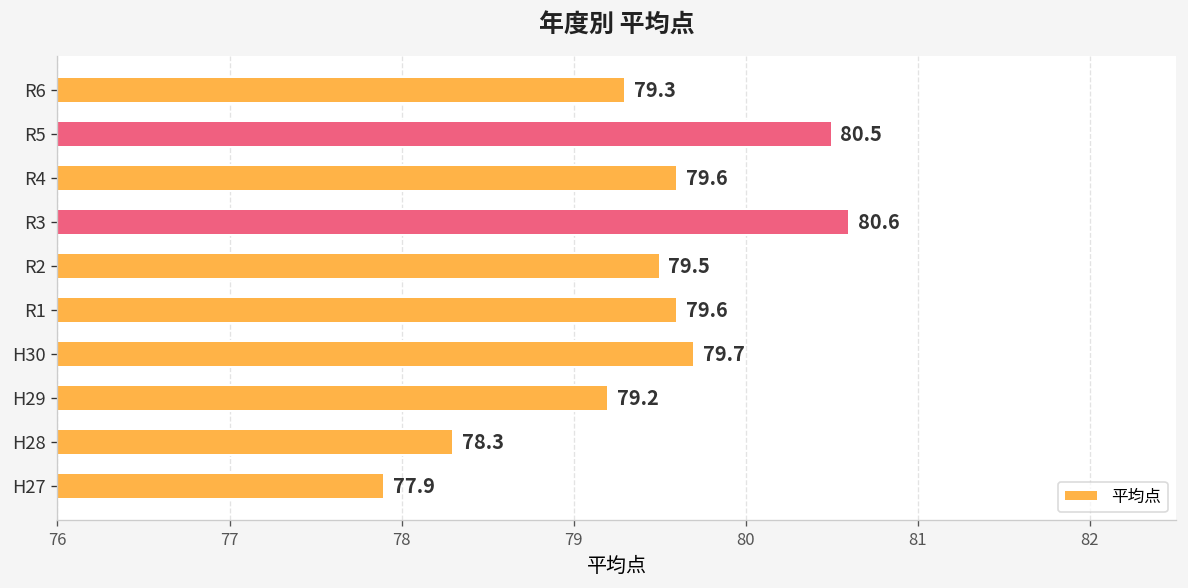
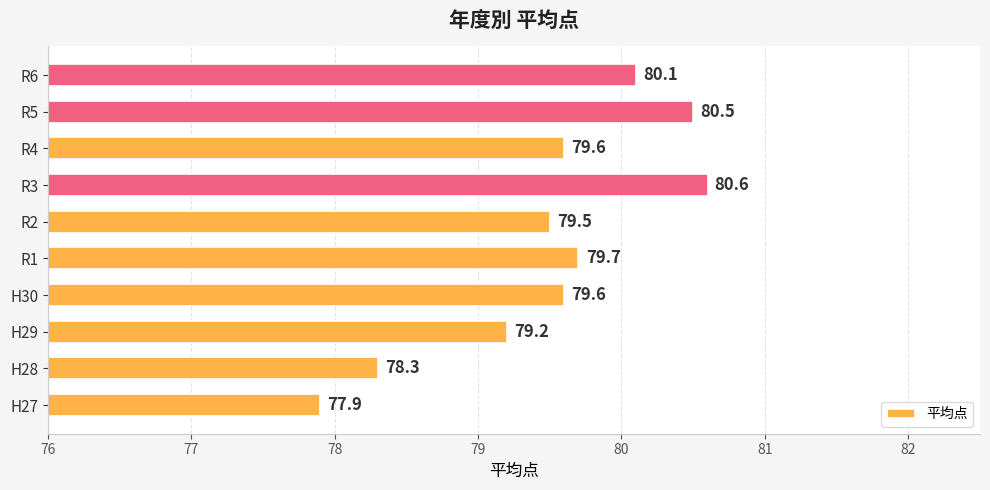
  {
-   "R6": 79.3,
+   "R6": 80.1,
    "R5": 80.5,
    "R4": 79.6,
    "R3": 80.6,
    "R2": 79.5,
-   "R1": 79.6,
-   "H30": 79.7,
+   "R1": 79.7,
+   "H30": 79.6,
    "H29": 79.2,
    "H28": 78.3,
    "H27": 77.9
  }
